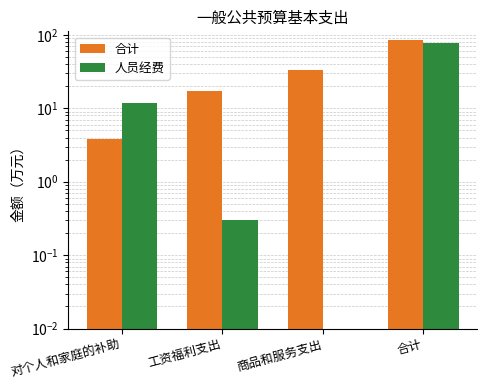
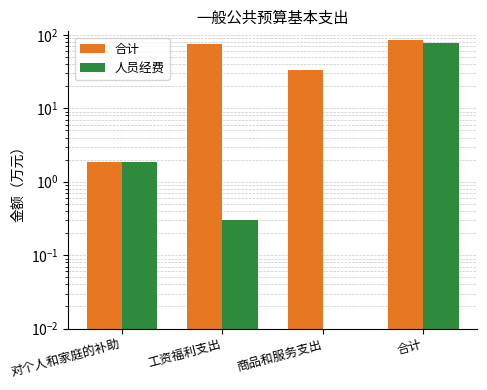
  {
    "合计": {
-     "对个人和家庭的补助": 4,
-     "工资福利支出": 17,
+     "对个人和家庭的补助": 1.8,
+     "工资福利支出": 80,
      "商品和服务支出": 30,
      "合计": 80
    },
    "人员经费": {
-     "对个人和家庭的补助": 12,
+     "对个人和家庭的补助": 1.8,
      "工资福利支出": 0.3,
      "合计": 80
    }
  }
